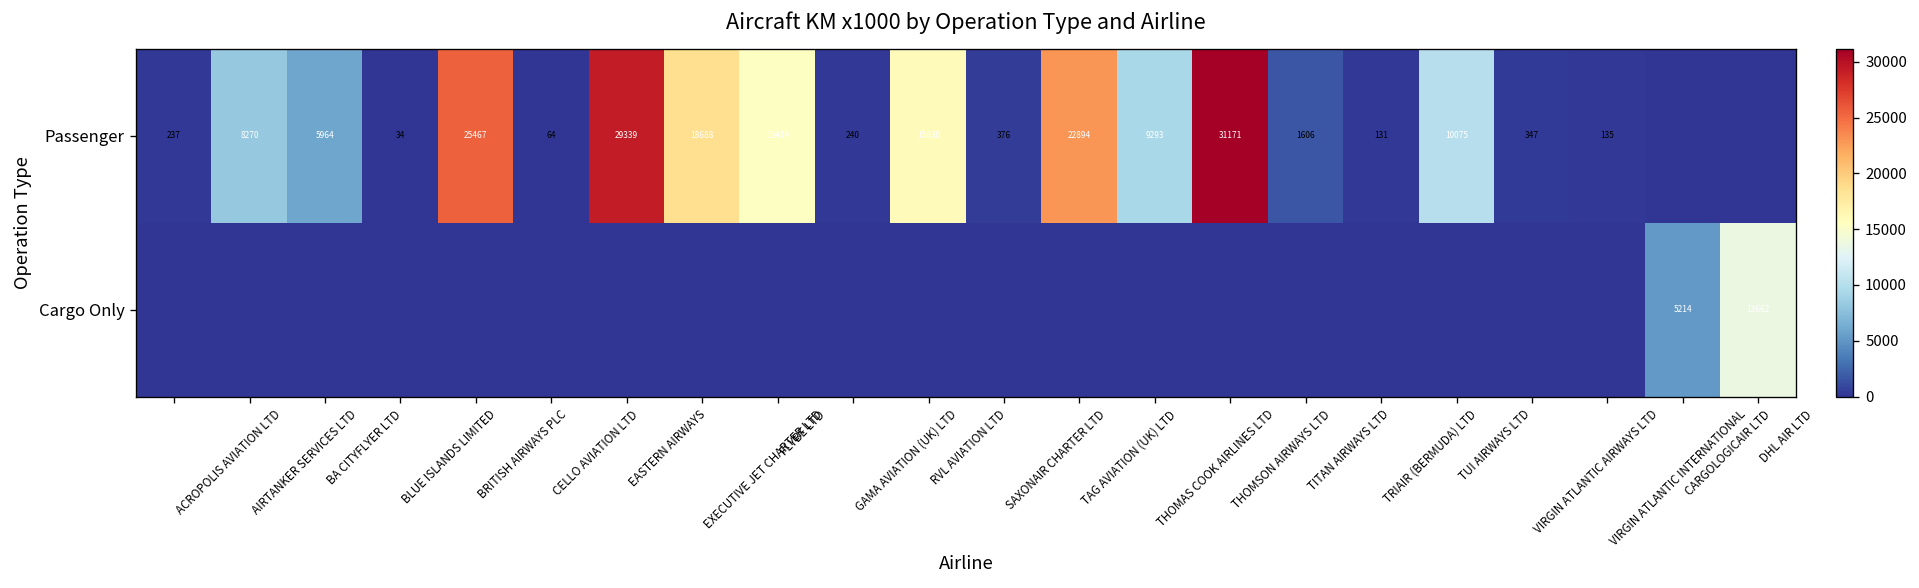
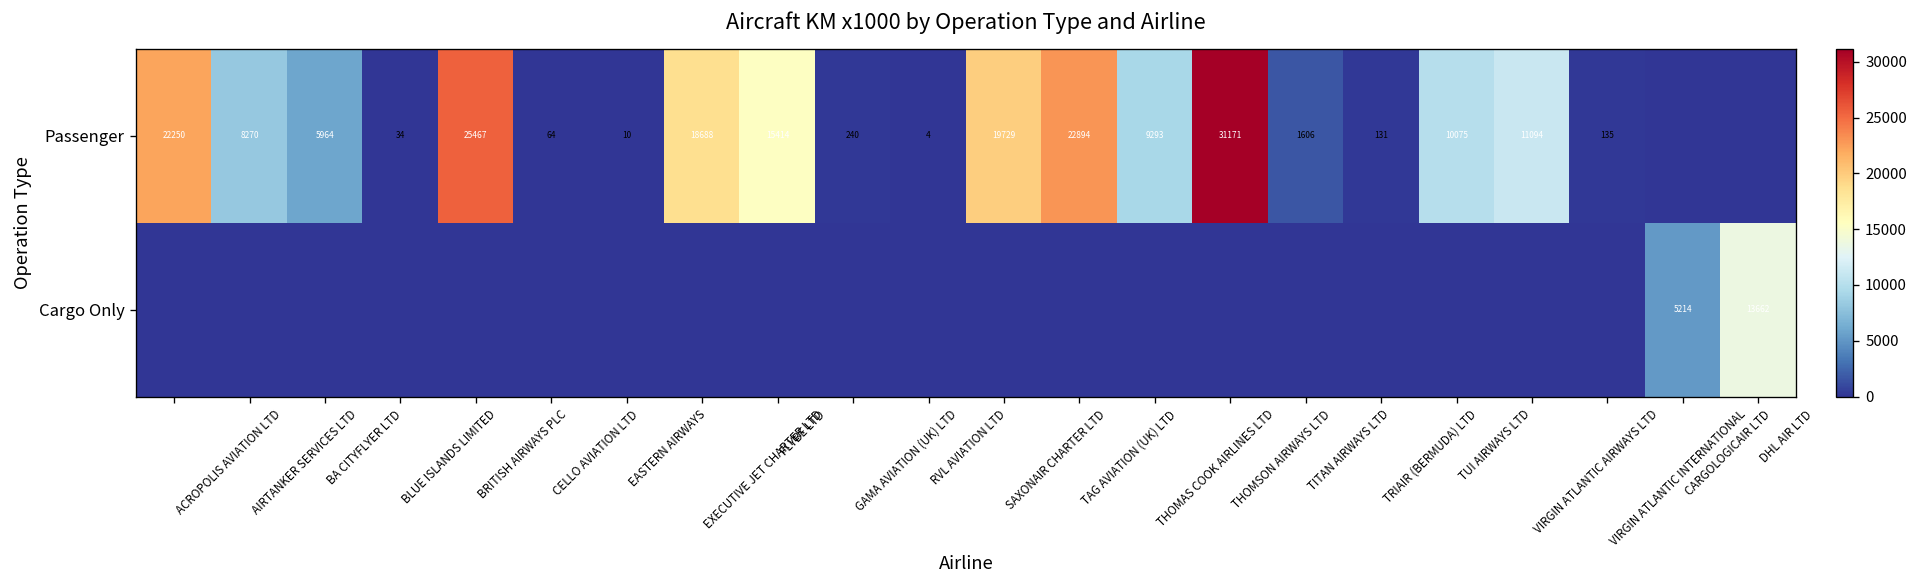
  {
    "Passenger": {
-     "ACROPOLIS AVIATION LTD": 237,
+     "ACROPOLIS AVIATION LTD": 22250,
      "AIRTANKER SERVICES LTD": 8270,
      "BA CITYFLYER LTD": 5964,
      "BLUE ISLANDS LIMITED": 34,
      "BRITISH AIRWAYS PLC": 25467,
      "CELLO AVIATION LTD": 64,
-     "EASTERN AIRWAYS": 29339,
+     "EASTERN AIRWAYS": 10,
      "EXECUTIVE JET CHARTER LTD": 18688,
      "FLYBE LTD": 15414,
      "GAMA AVIATION (UK) LTD": 240,
-     "RVL AVIATION LTD": 15830,
-     "SAXONAIR CHARTER LTD": 376,
+     "RVL AVIATION LTD": 4,
+     "SAXONAIR CHARTER LTD": 19729,
      "TAG AVIATION (UK) LTD": 22894,
      "THOMAS COOK AIRLINES LTD": 9293,
      "THOMSON AIRWAYS LTD": 31171,
      "TITAN AIRWAYS LTD": 1606,
      "TRIAIR (BERMUDA) LTD": 131,
      "TUI AIRWAYS LTD": 10075,
-     "VIRGIN ATLANTIC AIRWAYS LTD": 347,
+     "VIRGIN ATLANTIC AIRWAYS LTD": 11094,
      "VIRGIN ATLANTIC INTERNATIONAL": 135
    },
    "Cargo Only": {
      "CARGOLOGICAIR LTD": 5214
    }
  }
